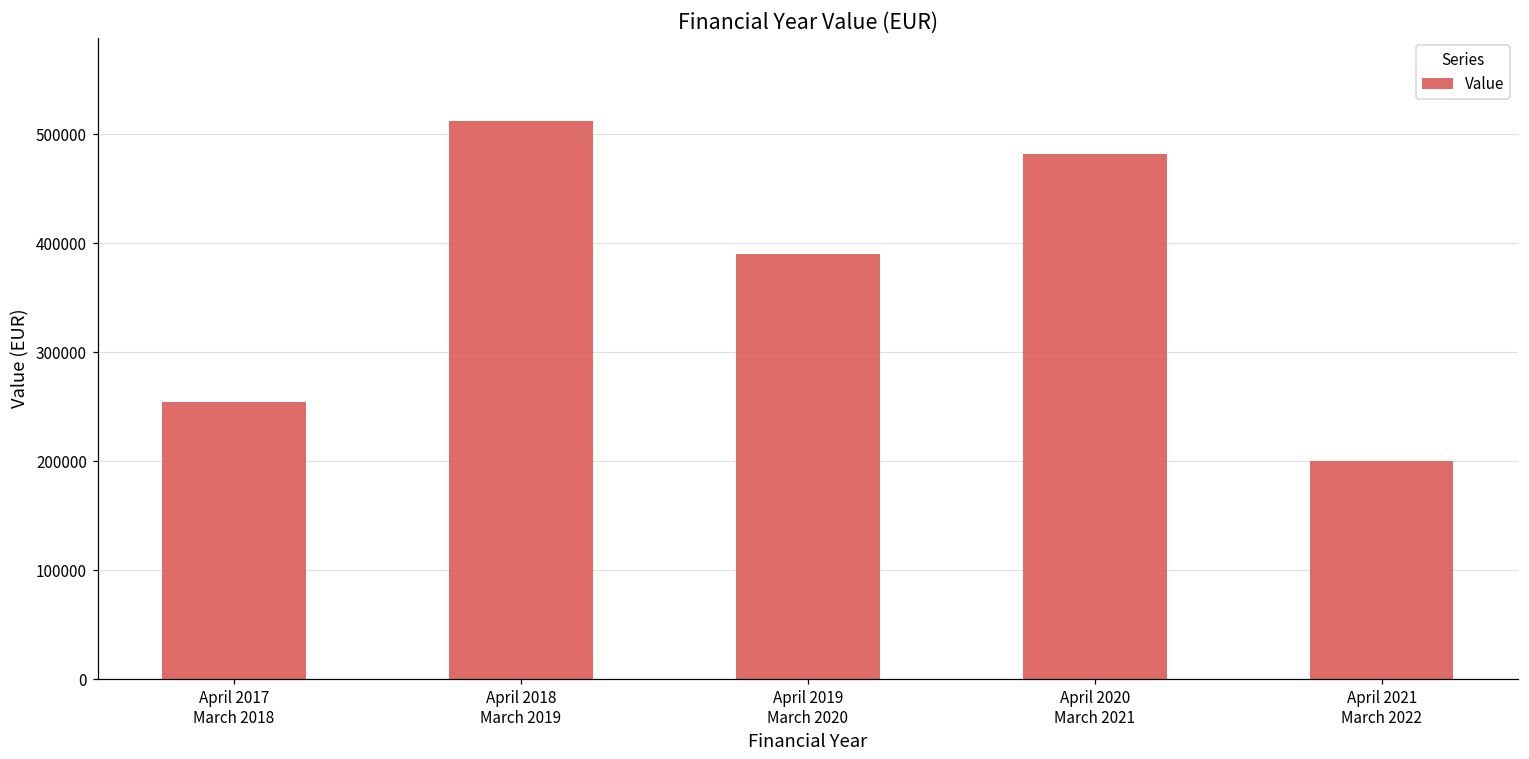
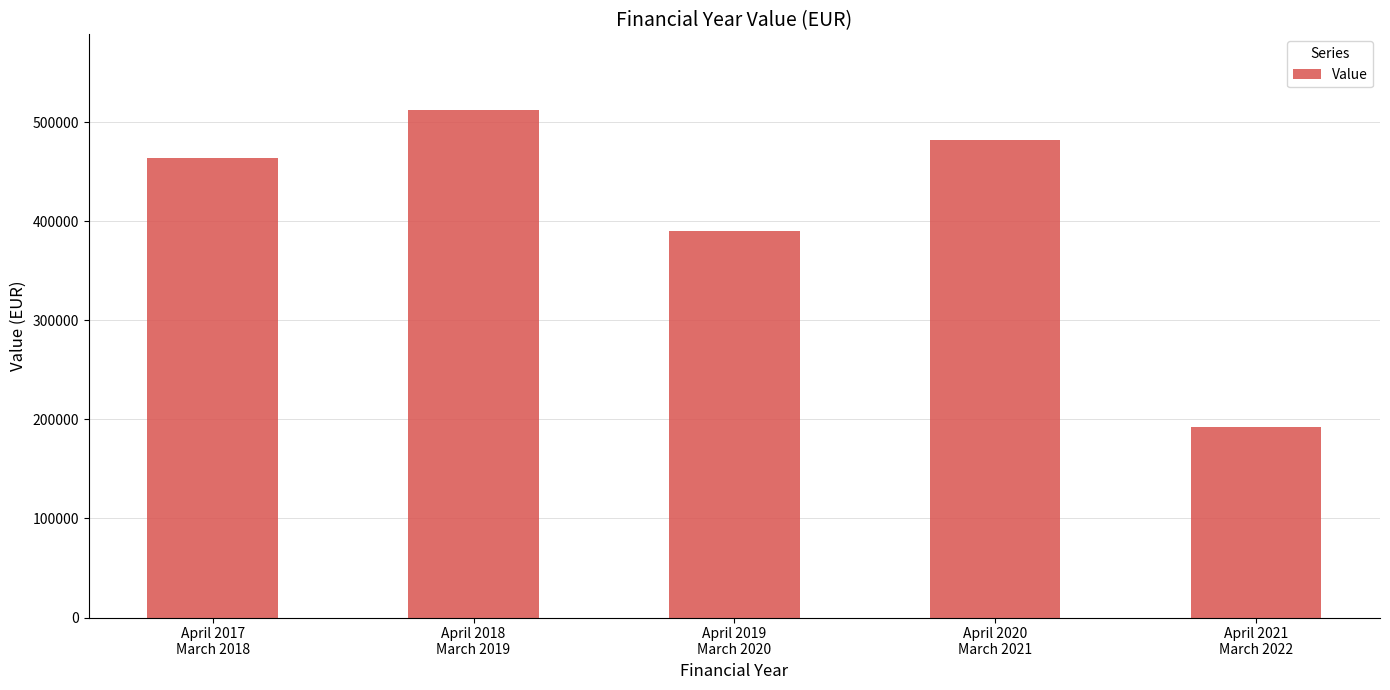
  {
-   "April 2017 March 2018": 250000,
+   "April 2017 March 2018": 460000,
    "April 2018 March 2019": 510000,
    "April 2019 March 2020": 390000,
    "April 2020 March 2021": 480000,
-   "April 2021 March 2022": 200000
+   "April 2021 March 2022": 190000
  }
